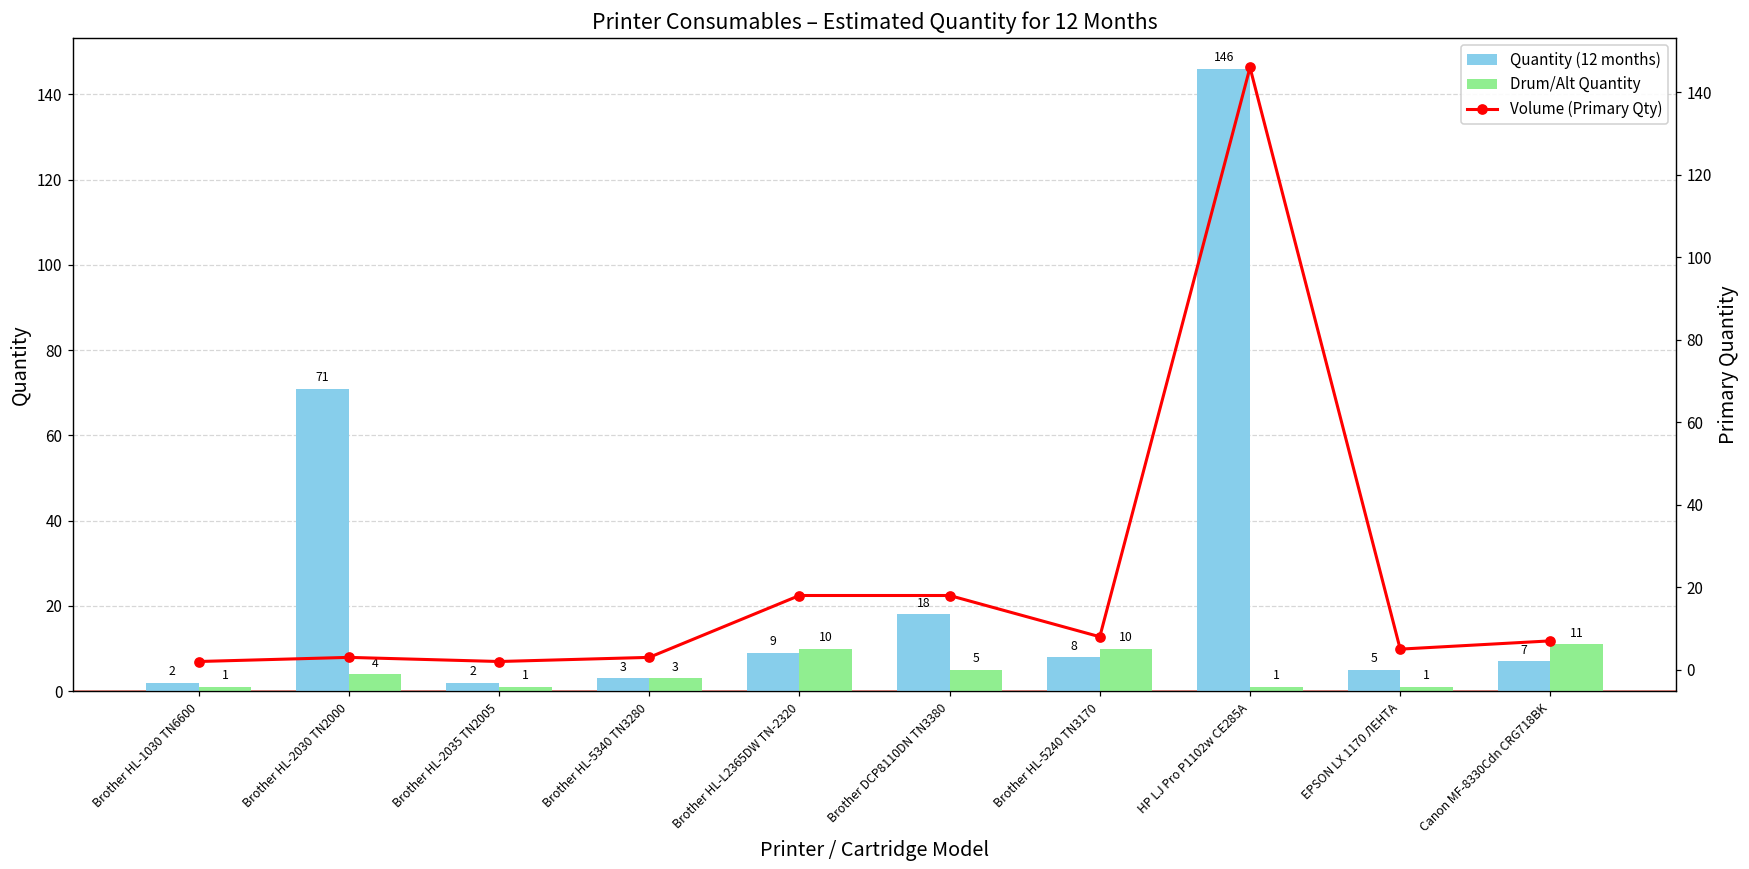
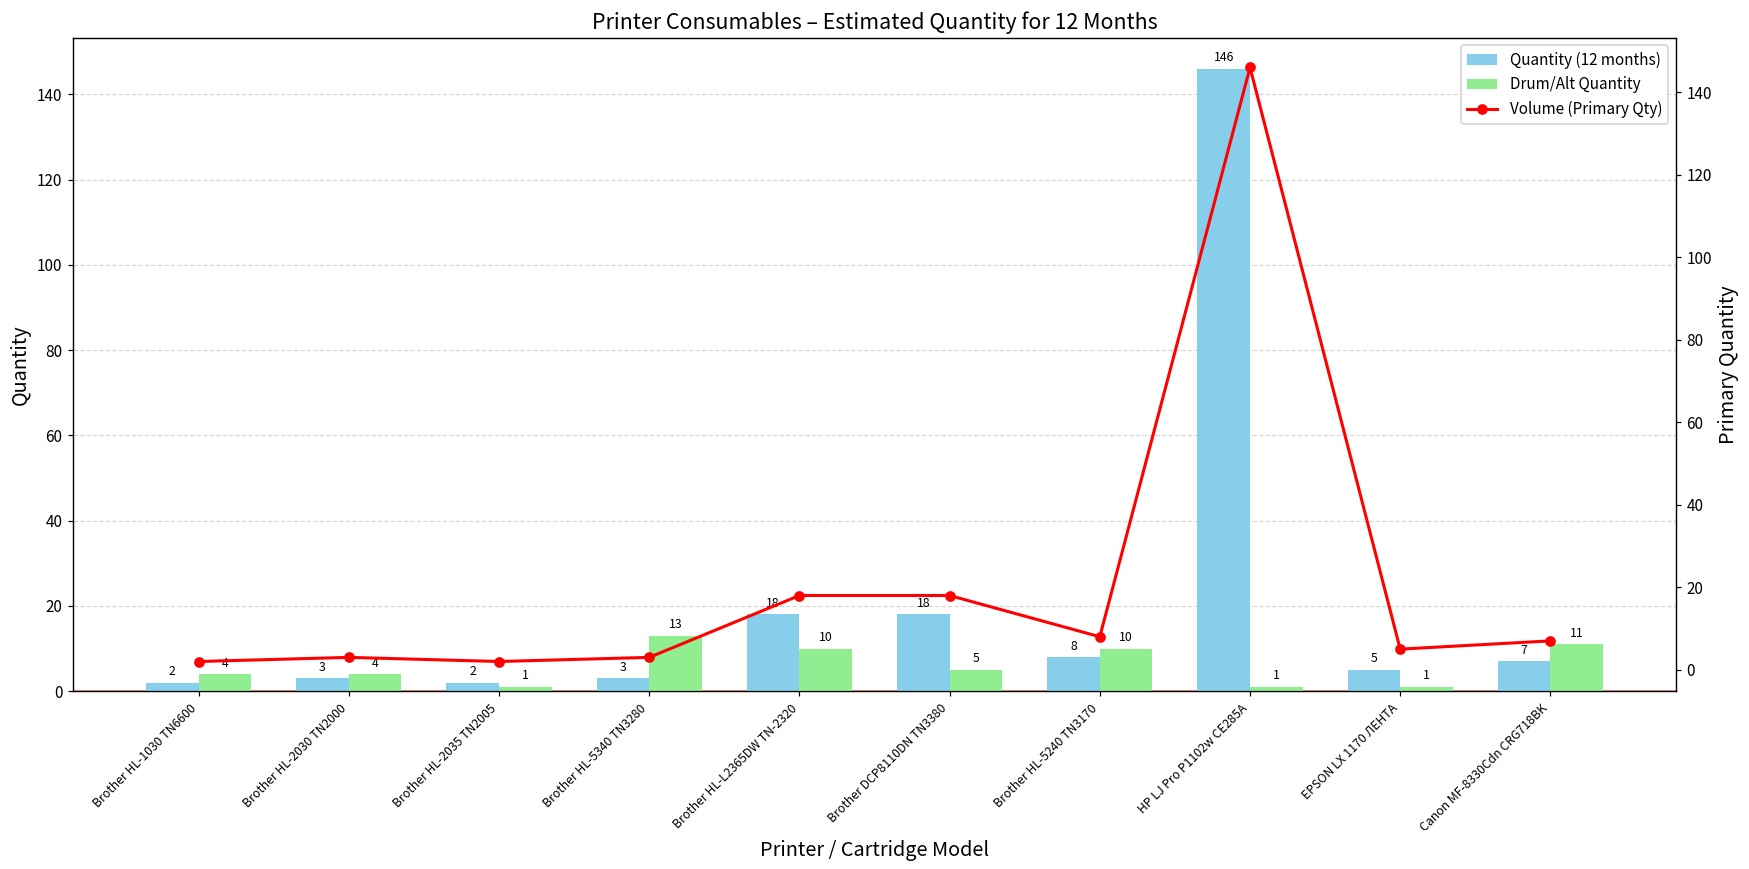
  {
    "Quantity (12 months)": {
      "Brother HL-1030 TN6600": 2,
-     "Brother HL-2030 TN2000": 71,
+     "Brother HL-2030 TN2000": 3,
      "Brother HL-2035 TN2005": 2,
      "Brother HL-5340 TN3280": 3,
-     "Brother HL-L2365DW TN-2320": 9,
+     "Brother HL-L2365DW TN-2320": 18,
      "Brother DCP8110DN TN3380": 18,
      "Brother HL-5240 TN3170": 8,
      "HP LJ Pro P1102w CE285A": 146,
      "EPSON LX 1170 ЛЕНТА": 5,
      "Canon MF-8330Cdn CRG718BK": 7
    },
    "Drum/Alt Quantity": {
-     "Brother HL-1030 TN6600": 1,
+     "Brother HL-1030 TN6600": 4,
      "Brother HL-2030 TN2000": 4,
      "Brother HL-2035 TN2005": 1,
-     "Brother HL-5340 TN3280": 3,
+     "Brother HL-5340 TN3280": 13,
      "Brother HL-L2365DW TN-2320": 10,
      "Brother DCP8110DN TN3380": 5,
      "Brother HL-5240 TN3170": 10,
      "HP LJ Pro P1102w CE285A": 1,
      "EPSON LX 1170 ЛЕНТА": 1,
      "Canon MF-8330Cdn CRG718BK": 11
    }
  }
